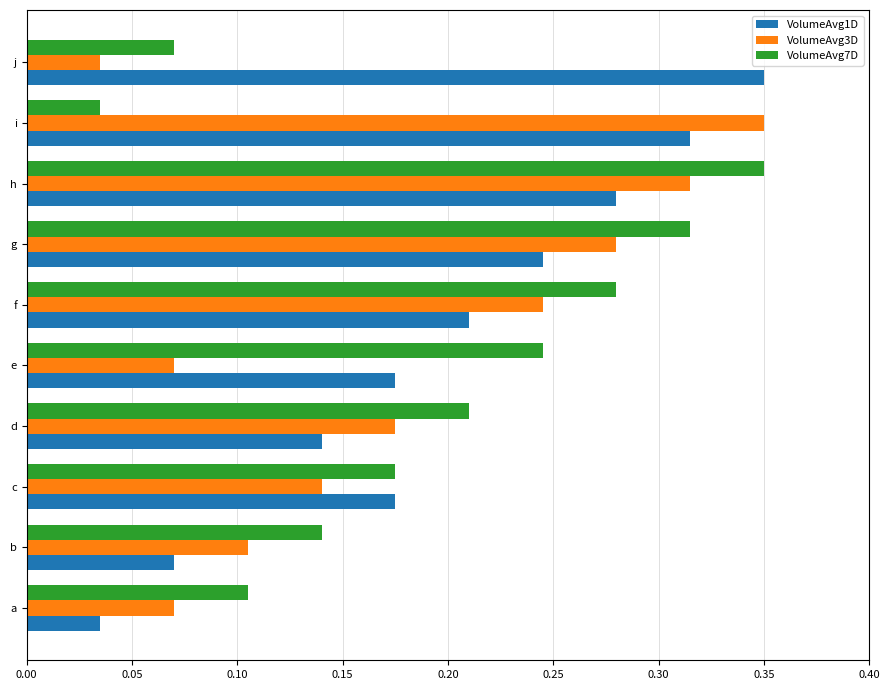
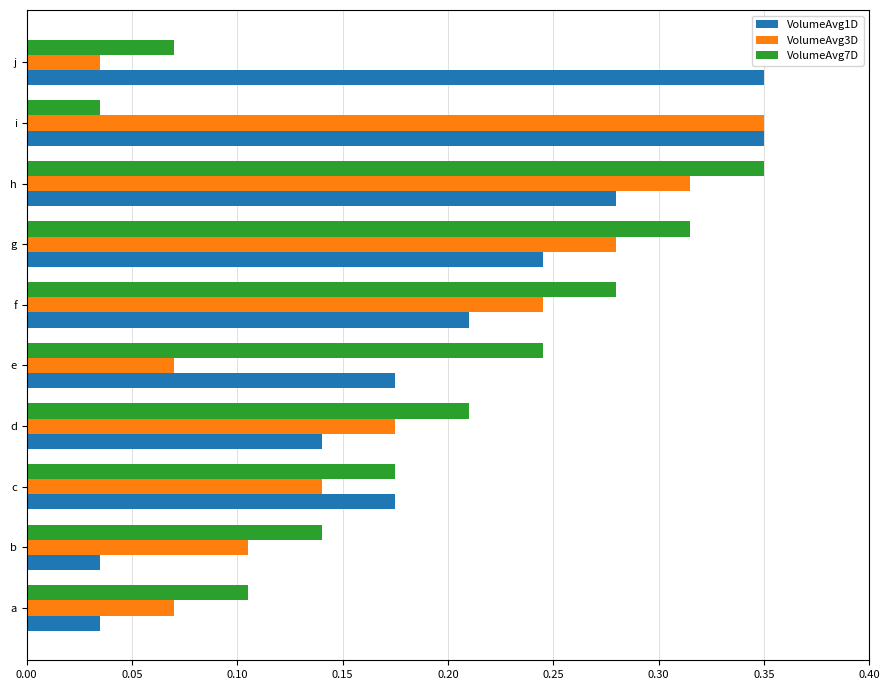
  {
    "VolumeAvg1D": {
      "j": 0.350,
-     "i": 0.315,
+     "i": 0.350,
      "h": 0.280,
      "g": 0.245,
      "f": 0.210,
      "e": 0.175,
      "d": 0.140,
      "c": 0.175,
-     "b": 0.070,
+     "b": 0.035,
      "a": 0.035
    },
    "VolumeAvg3D": {
      "j": 0.035,
      "i": 0.350,
      "h": 0.315,
      "g": 0.280,
      "f": 0.245,
      "e": 0.070,
      "d": 0.175,
      "c": 0.140,
      "b": 0.105,
      "a": 0.070
    },
    "VolumeAvg7D": {
      "j": 0.070,
      "i": 0.035,
      "h": 0.350,
      "g": 0.315,
      "f": 0.280,
      "e": 0.245,
      "d": 0.210,
      "c": 0.175,
      "b": 0.140,
      "a": 0.105
    }
  }
